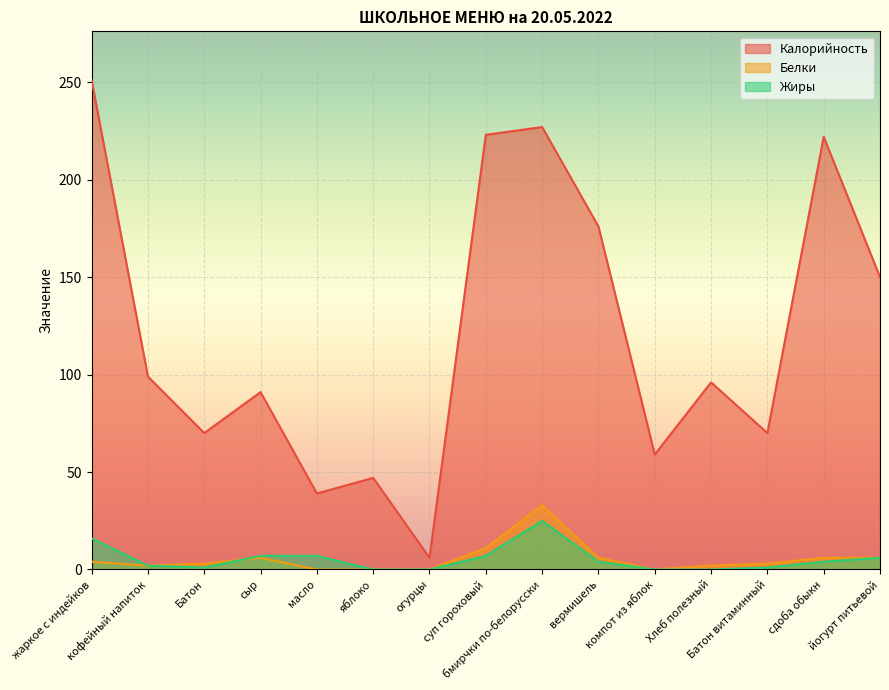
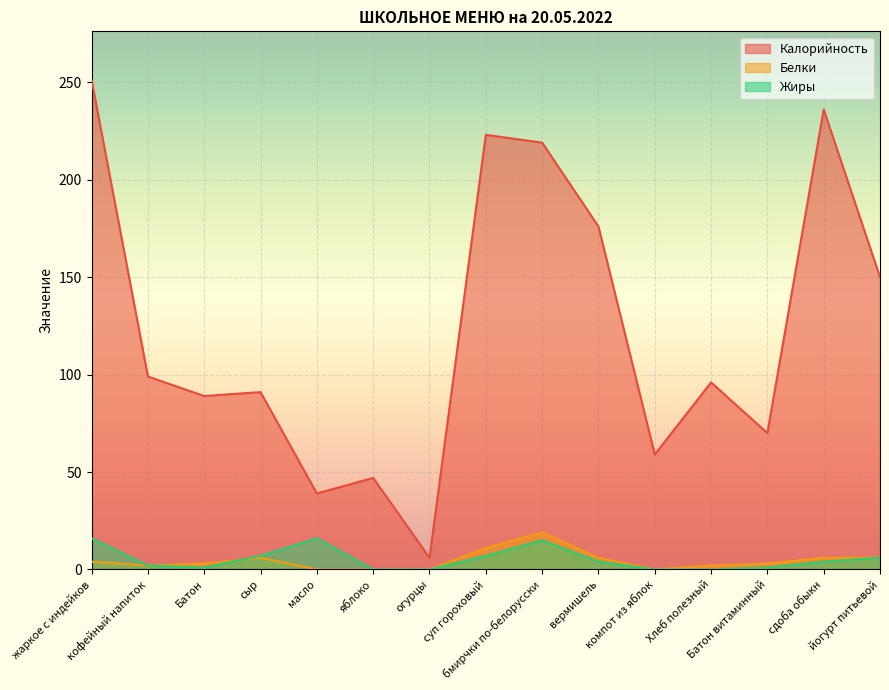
  {
    "Калорийность": {
      "жаркое с индейков": 251,
      "кофейный напиток": 99,
-     "Батон": 70,
+     "Батон": 89,
      "сыр": 91,
      "масло": 39,
      "яблоко": 47,
      "огурцы": 6,
      "суп гороховый": 223,
-     "бмирчки по-белорусски": 227,
+     "бмирчки по-белорусски": 219,
      "вермишель": 176,
      "компот из яблок": 59,
      "Хлеб полезный": 96,
      "Батон витаминный": 70,
-     "сдоба обыкн": 222,
+     "сдоба обыкн": 236,
      "йогурт питьевой": 150
    },
    "Белки": {
      "жаркое с индейков": 4,
      "Батон": 3,
      "масло": 0,
      "суп гороховый": 11,
-     "бмирчки по-белорусски": 33,
+     "бмирчки по-белорусски": 19,
      "вермишель": 6,
      "Хлеб полезный": 2,
      "Батон витаминный": 3,
      "сдоба обыкн": 6
    },
    "Жиры": {
      "жаркое с индейков": 16,
      "Батон": 1,
-     "масло": 7,
+     "масло": 16,
      "суп гороховый": 7,
-     "бмирчки по-белорусски": 25,
+     "бмирчки по-белорусски": 15,
      "вермишель": 4,
      "Хлеб полезный": 0,
      "Батон витаминный": 1,
      "сдоба обыкн": 4
    }
  }
